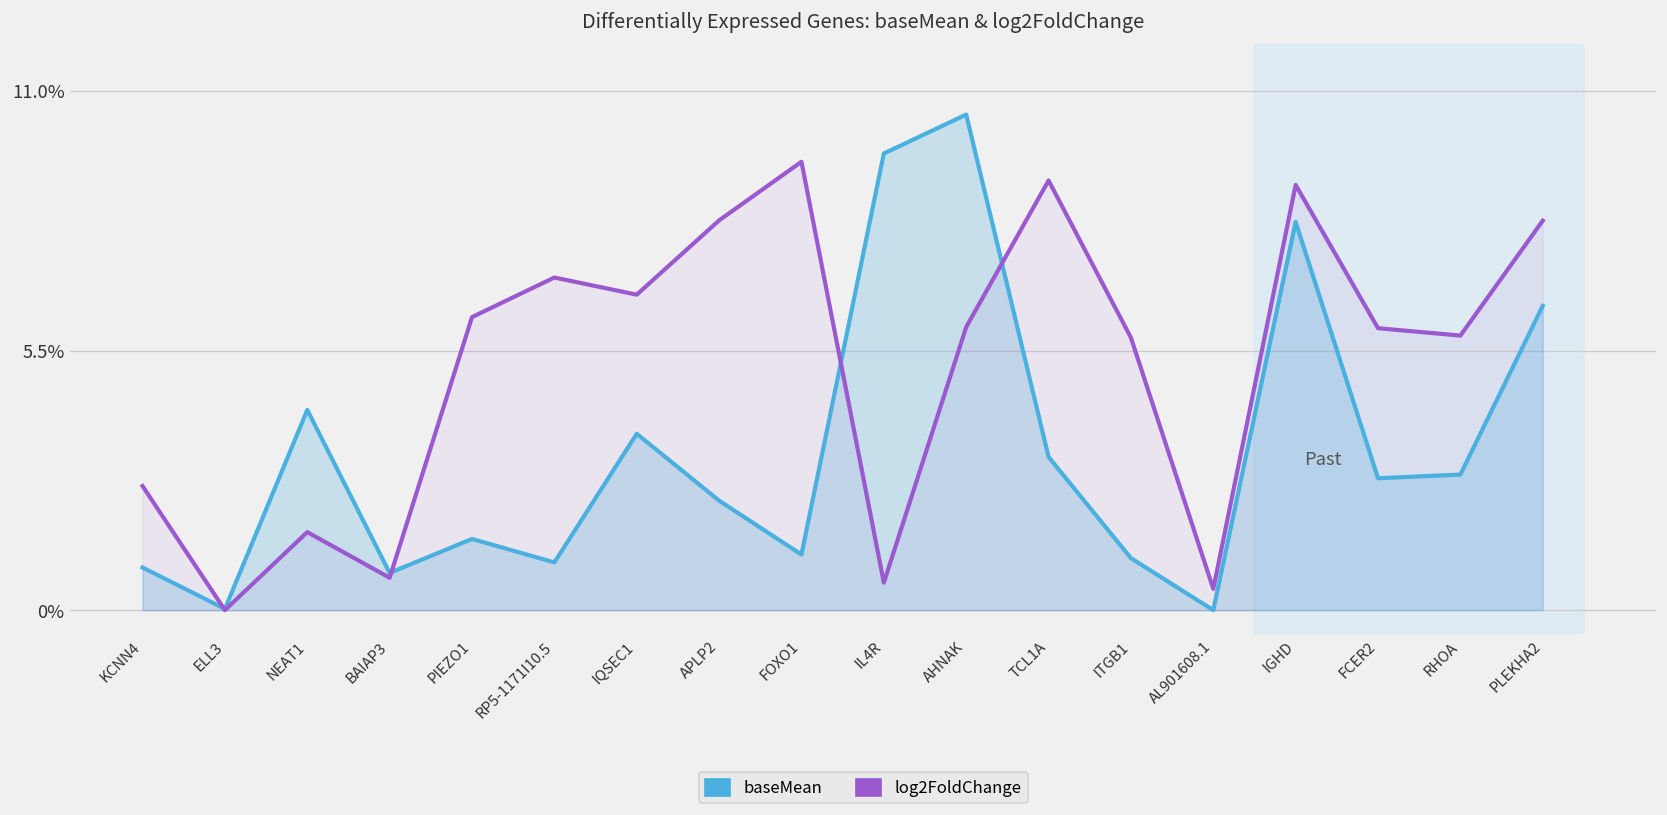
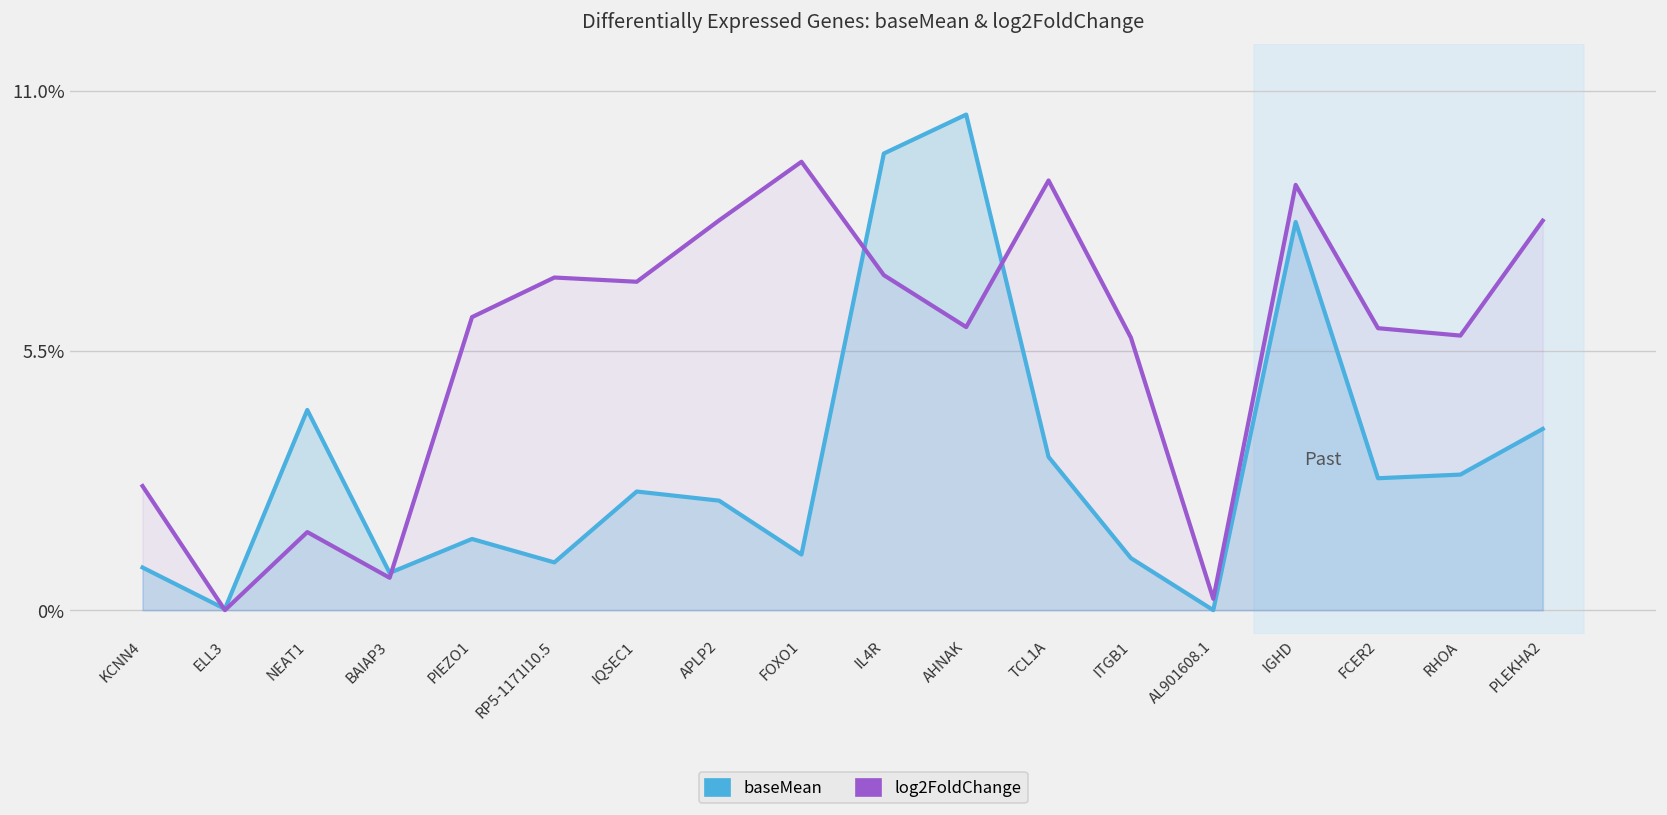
  {
    "baseMean": {
      "KCNN4": "0.9%",
      "NEAT1": "4.2%",
      "BAIAP3": "0.8%",
      "PIEZO1": "1.5%",
      "RP5-1171I10.5": "1.0%",
-     "IQSEC1": "3.7%",
+     "IQSEC1": "2.5%",
      "APLP2": "2.3%",
      "FOXO1": "1.2%",
      "IL4R": "9.7%",
      "AHNAK": "10.5%",
      "TCL1A": "3.2%",
      "ITGB1": "1.1%",
      "AL901608.1": "0.0%",
      "IGHD": "8.2%",
      "FCER2": "2.8%",
      "RHOA": "2.9%",
-     "PLEKHA2": "6.4%"
+     "PLEKHA2": "3.8%"
    },
    "log2FoldChange": {
      "KCNN4": "2.6%",
      "NEAT1": "1.7%",
      "BAIAP3": "0.7%",
      "PIEZO1": "6.2%",
      "RP5-1171I10.5": "7.0%",
-     "IQSEC1": "6.7%",
+     "IQSEC1": "7.0%",
      "APLP2": "8.3%",
      "FOXO1": "9.5%",
-     "IL4R": "0.6%",
+     "IL4R": "7.1%",
      "AHNAK": "6.0%",
      "TCL1A": "9.1%",
      "ITGB1": "5.8%",
-     "AL901608.1": "0.5%",
+     "AL901608.1": "0.2%",
      "IGHD": "9.0%",
      "FCER2": "6.0%",
      "RHOA": "5.8%",
      "PLEKHA2": "8.3%"
    }
  }
